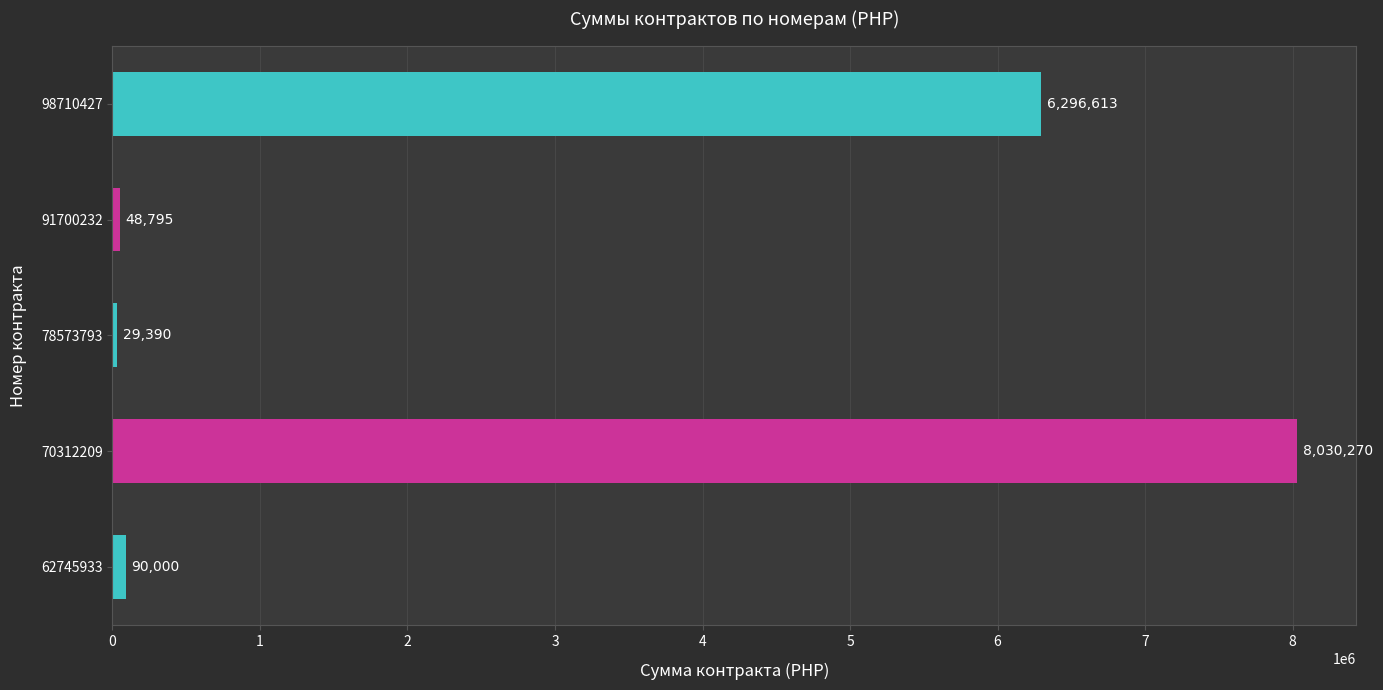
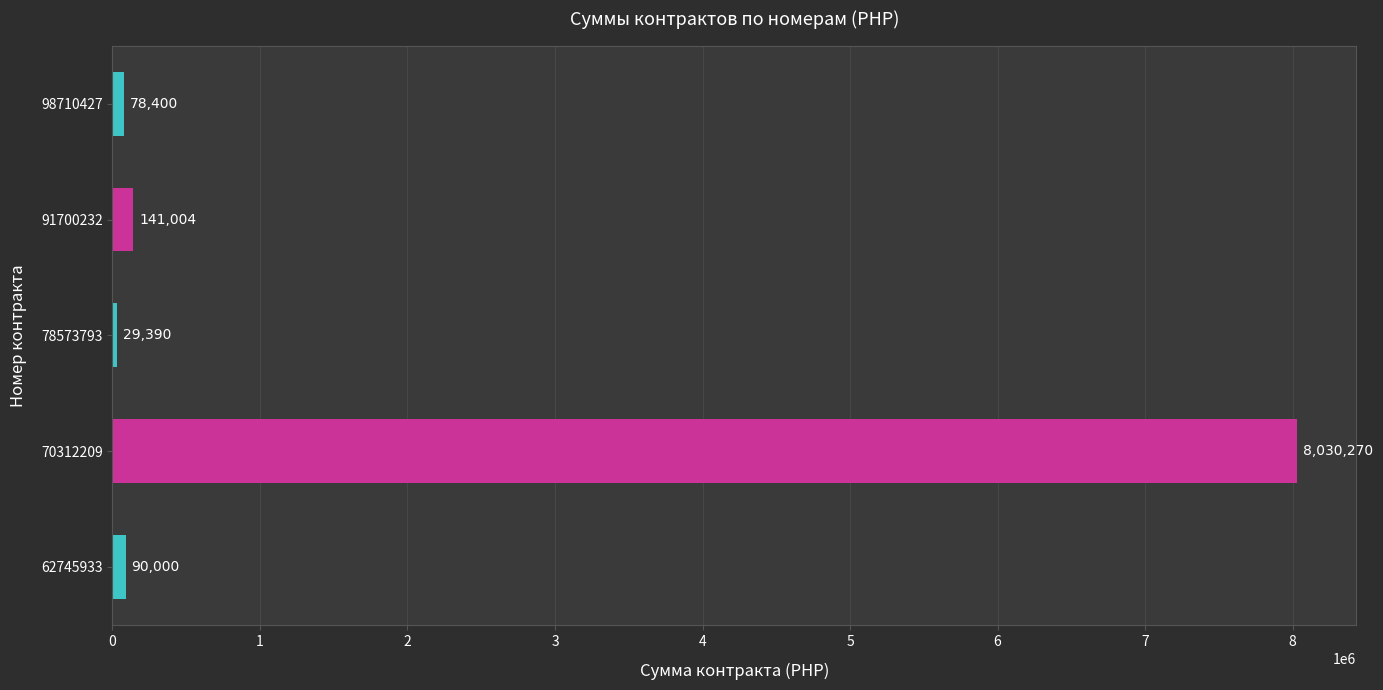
  {
-   "98710427": "6,296,613",
-   "91700232": "48,795",
+   "98710427": "78,400",
+   "91700232": "141,004",
    "78573793": "29,390",
    "70312209": "8,030,270",
    "62745933": "90,000"
  }
